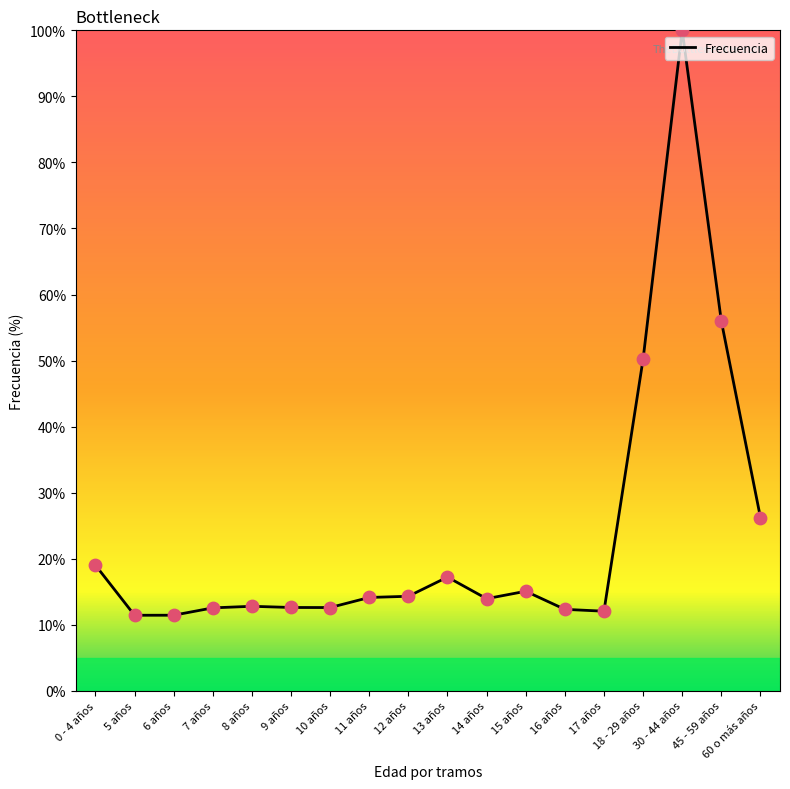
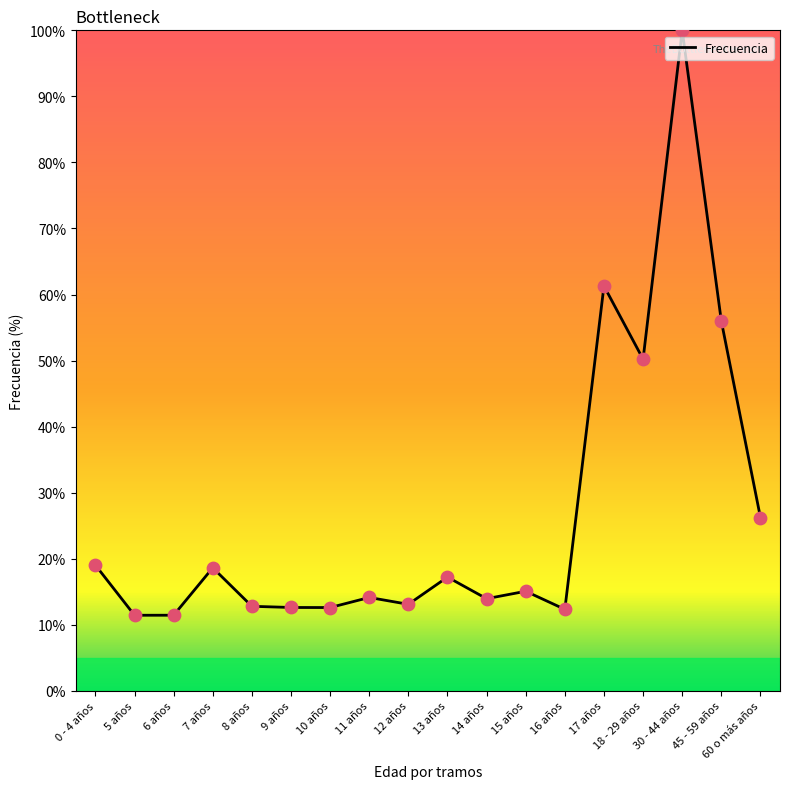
  {
    "0 - 4 años": "19%",
    "5 años": "11%",
    "6 años": "11%",
-   "7 años": "13%",
+   "7 años": "19%",
    "8 años": "13%",
    "9 años": "13%",
    "10 años": "13%",
    "11 años": "14%",
-   "12 años": "14%",
+   "12 años": "13%",
    "13 años": "17%",
    "14 años": "14%",
    "15 años": "15%",
    "16 años": "12%",
-   "17 años": "12%",
+   "17 años": "61%",
    "18 - 29 años": "50%",
    "30 - 44 años": "100%",
    "45 - 59 años": "56%",
    "60 o más años": "26%"
  }
